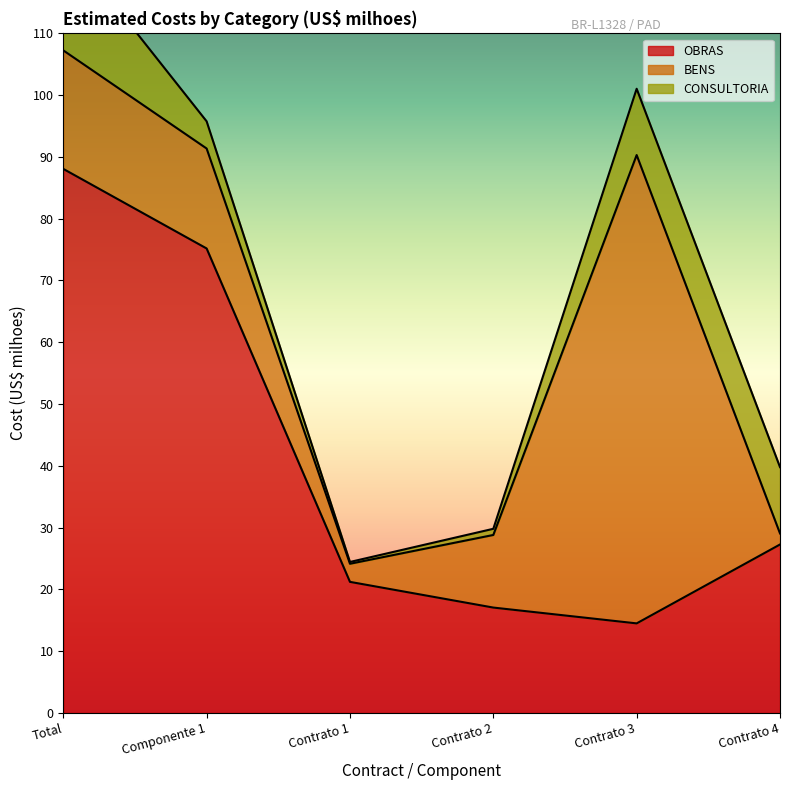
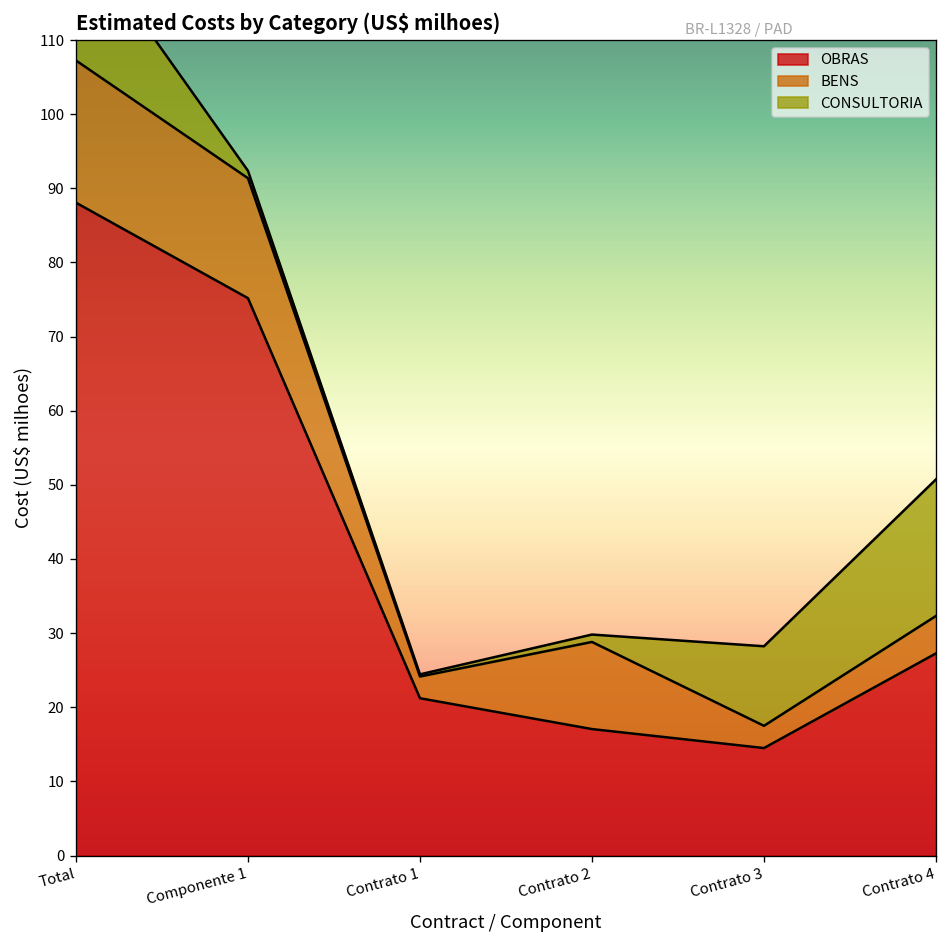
  {
    "OBRAS": {
      "Total": 88,
      "Componente 1": 75,
      "Contrato 1": 21,
      "Contrato 2": 17,
      "Contrato 3": 15,
      "Contrato 4": 27
    },
    "BENS": {
      "Total": 19,
      "Componente 1": 16,
      "Contrato 2": 12,
-     "Contrato 3": 76,
-     "Contrato 4": 2
+     "Contrato 3": 3,
+     "Contrato 4": 5
    },
    "CONSULTORIA": {
-     "Componente 1": 4,
+     "Componente 1": 1,
      "Contrato 2": 1,
      "Contrato 3": 11,
-     "Contrato 4": 11
+     "Contrato 4": 18
    }
  }
